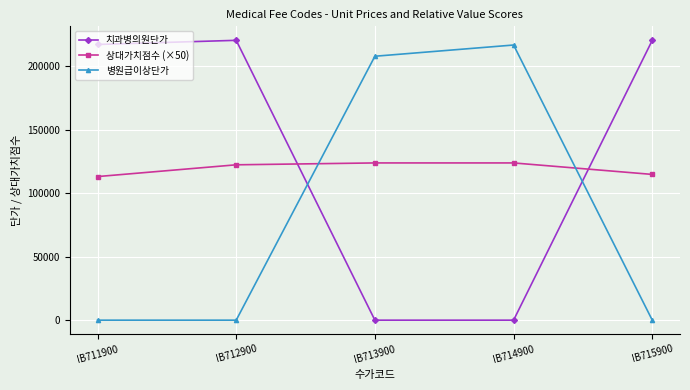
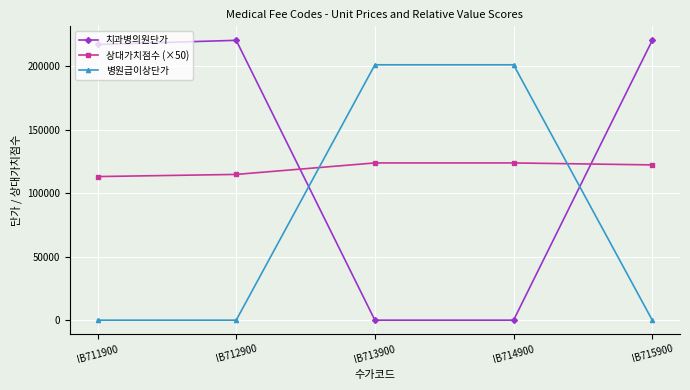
  {
    "치과병의원단가": {
      "IB712900": 220000,
      "IB713900": 0,
      "IB714900": 0,
      "IB715900": 220000
    },
    "상대가치점수 (×50)": {
      "IB711900": 113000,
-     "IB712900": 122000,
+     "IB712900": 115000,
      "IB713900": 124000,
      "IB714900": 124000,
-     "IB715900": 115000
+     "IB715900": 122000
    },
    "병원급이상단가": {
      "IB711900": 0,
      "IB712900": 0,
-     "IB713900": 208000,
-     "IB714900": 217000,
+     "IB713900": 201000,
+     "IB714900": 201000,
      "IB715900": 0
    }
  }
